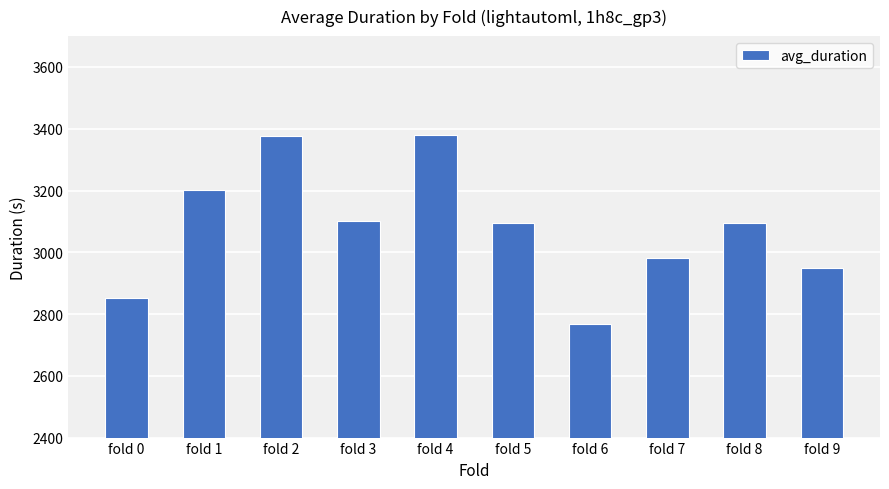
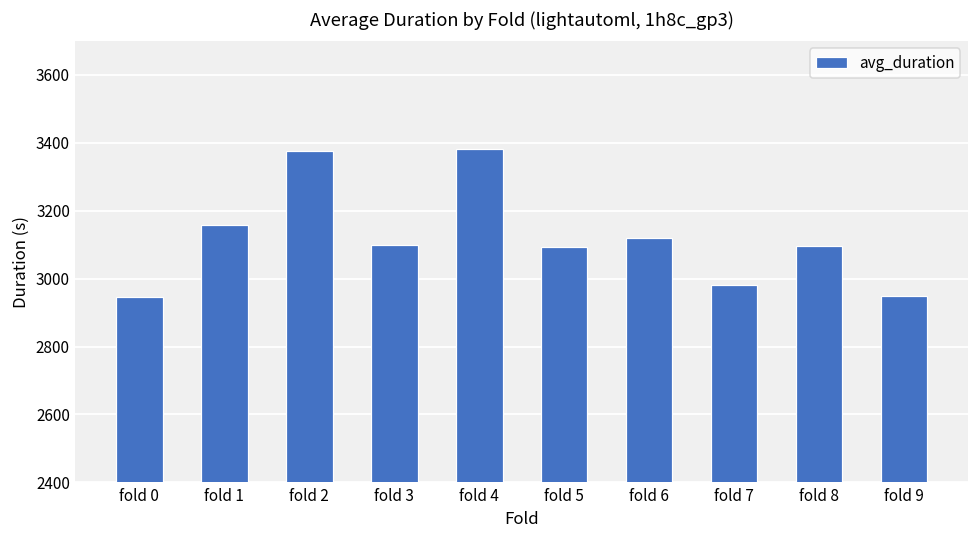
  {
-   "fold 0": 2850,
-   "fold 1": 3200,
+   "fold 0": 2940,
+   "fold 1": 3160,
    "fold 2": 3380,
    "fold 3": 3100,
    "fold 4": 3380,
    "fold 5": 3090,
-   "fold 6": 2770,
+   "fold 6": 3120,
    "fold 7": 2980,
    "fold 8": 3100,
    "fold 9": 2950
  }
